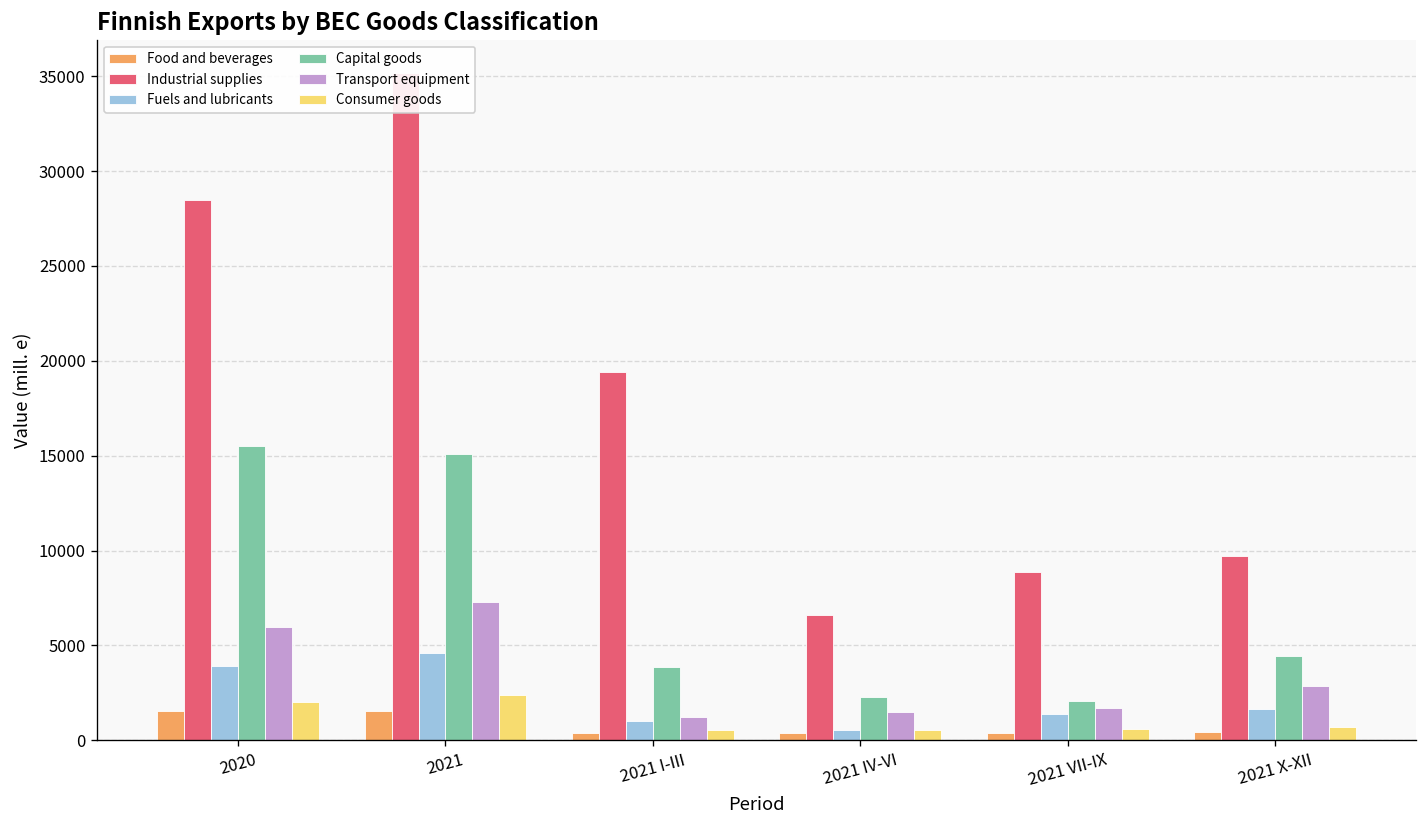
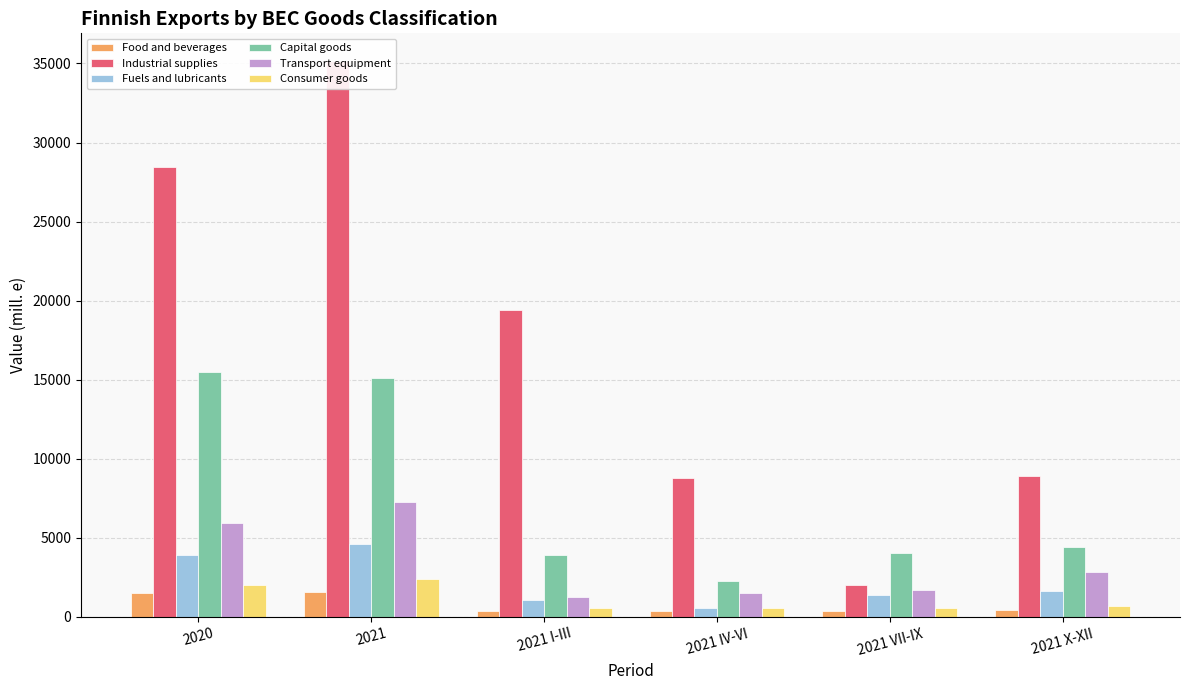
  {
    "Industrial supplies": {
      "2020": 28500,
      "2021 I-III": 19400,
-     "2021 IV-VI": 6600,
-     "2021 VII-IX": 8900,
-     "2021 X-XII": 9700
+     "2021 IV-VI": 8800,
+     "2021 VII-IX": 2000,
+     "2021 X-XII": 8900
    },
    "Capital goods": {
      "2020": 15500,
      "2021": 15100,
      "2021 I-III": 3900,
      "2021 IV-VI": 2300,
-     "2021 VII-IX": 2100,
+     "2021 VII-IX": 4000,
      "2021 X-XII": 4400
    }
  }
